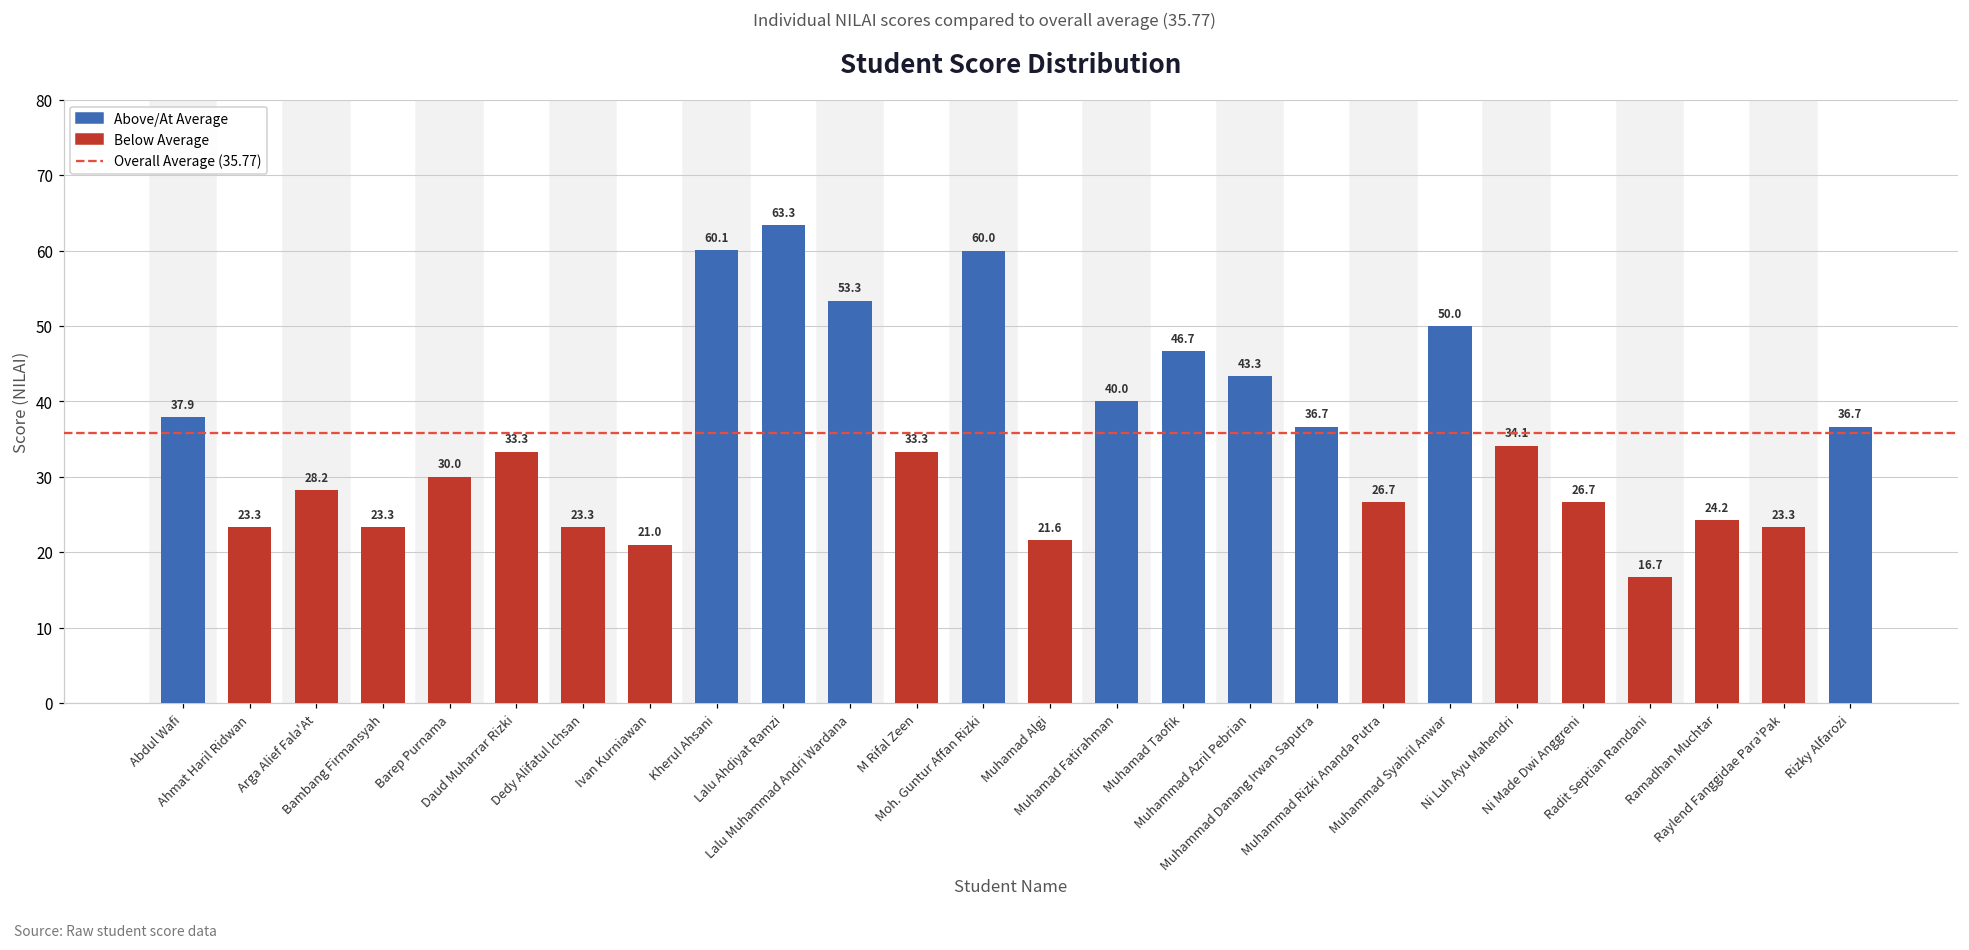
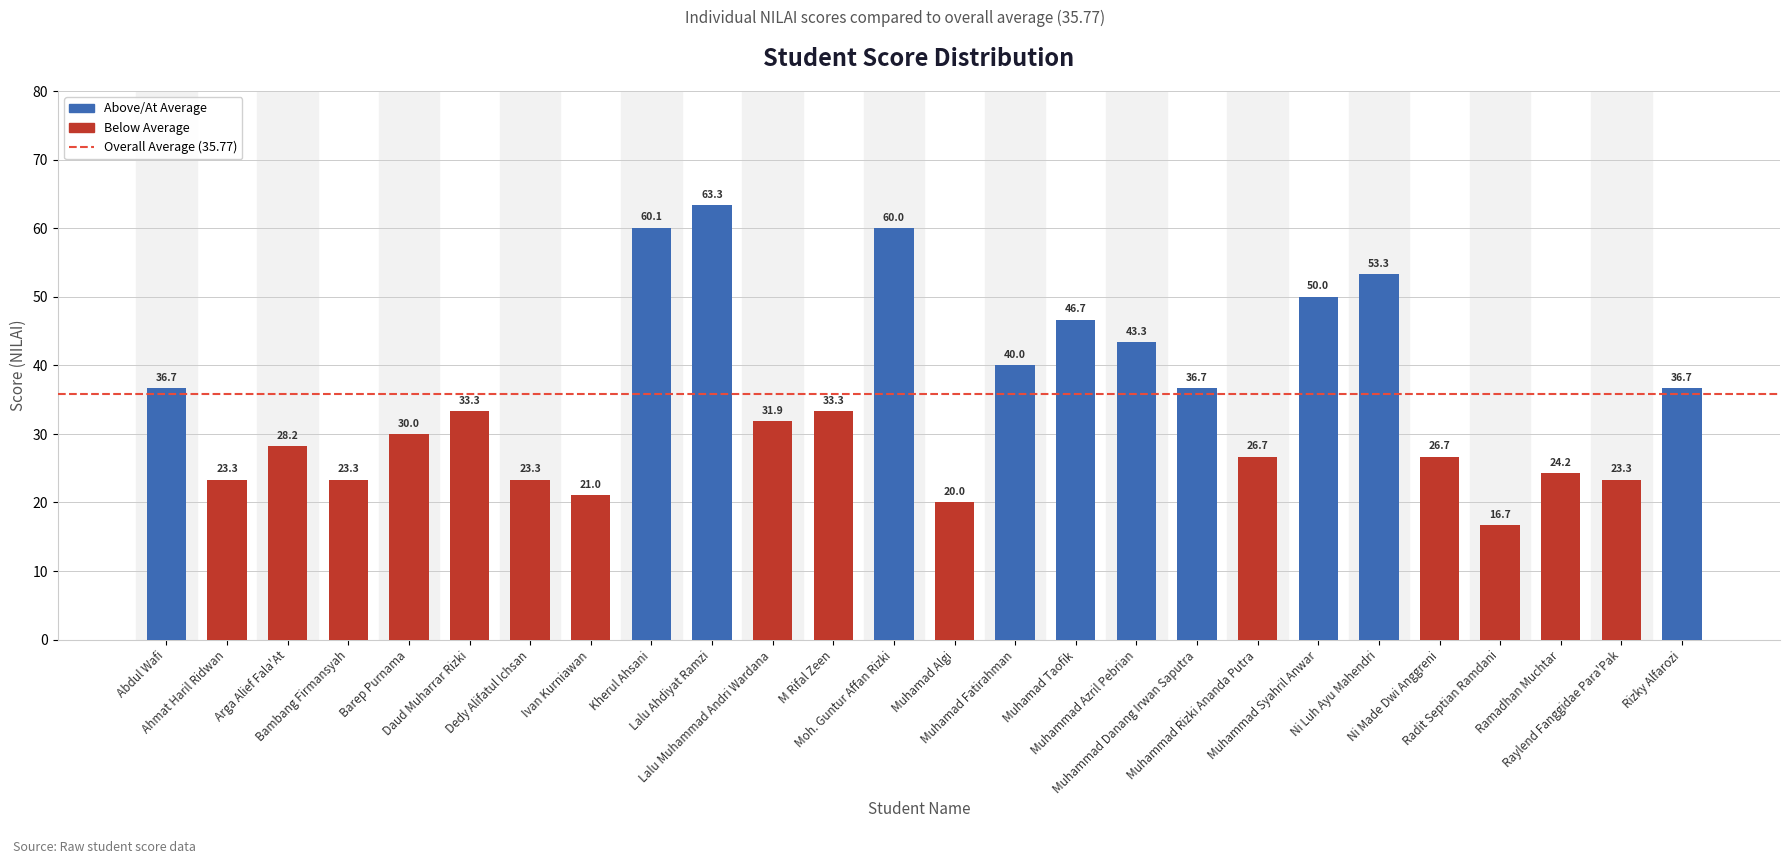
  {
-   "Abdul Wafi": 37.9,
+   "Abdul Wafi": 36.7,
    "Ahmat Haril Ridwan": 23.3,
    "Arga Alief Fala'At": 28.2,
    "Bambang Firmansyah": 23.3,
    "Barep Purnama": 30.0,
    "Daud Muharrar Rizki": 33.3,
    "Dedy Alifatul Ichsan": 23.3,
    "Ivan Kurniawan": 21.0,
    "Kherul Ahsani": 60.1,
    "Lalu Ahdiyat Ramzi": 63.3,
-   "Lalu Muhammad Andri Wardana": 53.3,
+   "Lalu Muhammad Andri Wardana": 31.9,
    "M Rifal Zeen": 33.3,
    "Moh. Guntur Affan Rizki": 60.0,
-   "Muhamad Algi": 21.6,
+   "Muhamad Algi": 20.0,
    "Muhamad Fatirahman": 40.0,
    "Muhamad Taofik": 46.7,
    "Muhammad Azril Pebrian": 43.3,
    "Muhammad Danang Irwan Saputra": 36.7,
    "Muhammad Rizki Ananda Putra": 26.7,
    "Muhammad Syahril Anwar": 50.0,
-   "Ni Luh Ayu Mahendri": 34.1,
+   "Ni Luh Ayu Mahendri": 53.3,
    "Ni Made Dwi Anggreni": 26.7,
    "Radit Septian Ramdani": 16.7,
    "Ramadhan Muchtar": 24.2,
    "Raylend Fanggidae Para'Pak": 23.3,
    "Rizky Alfarozi": 36.7
  }
